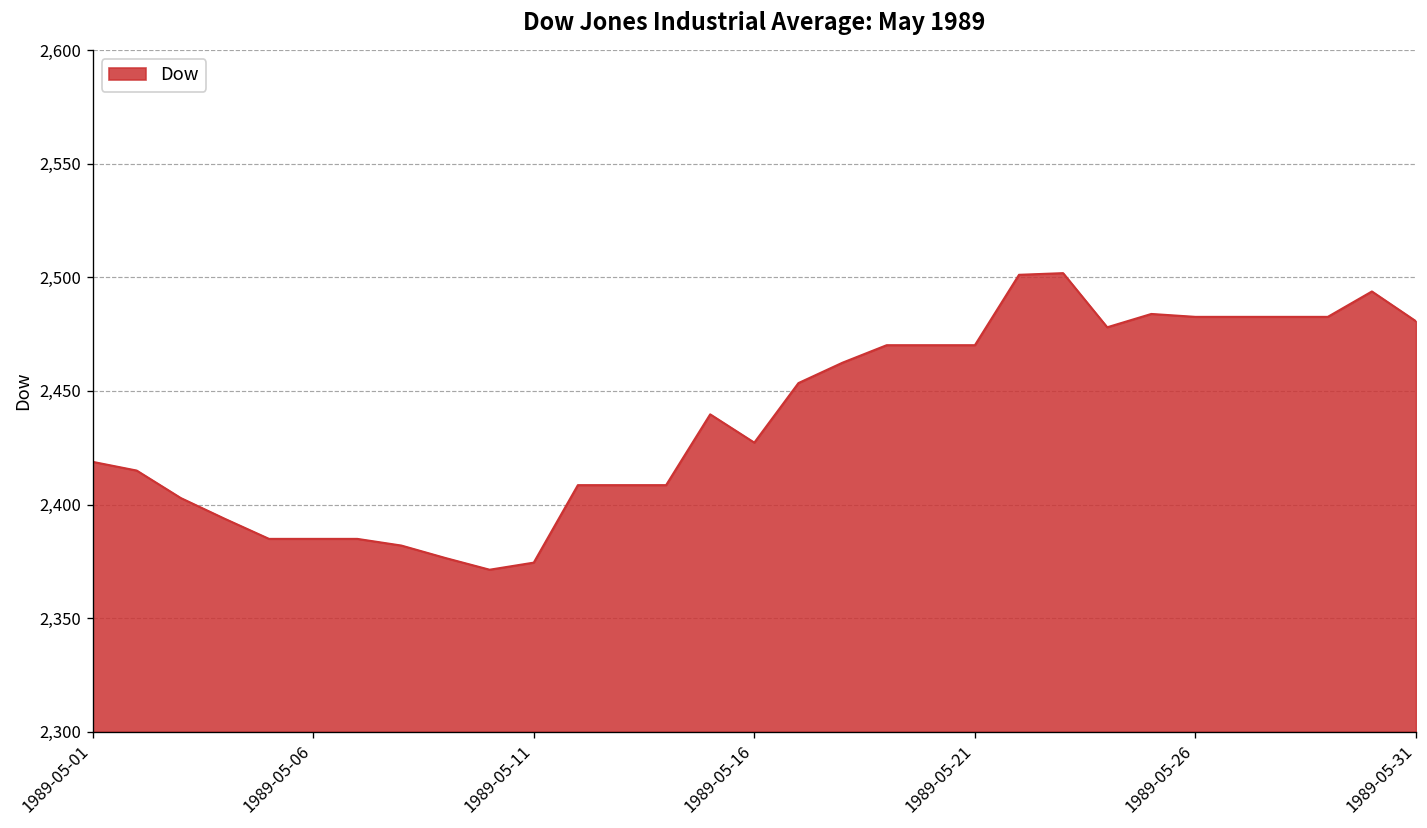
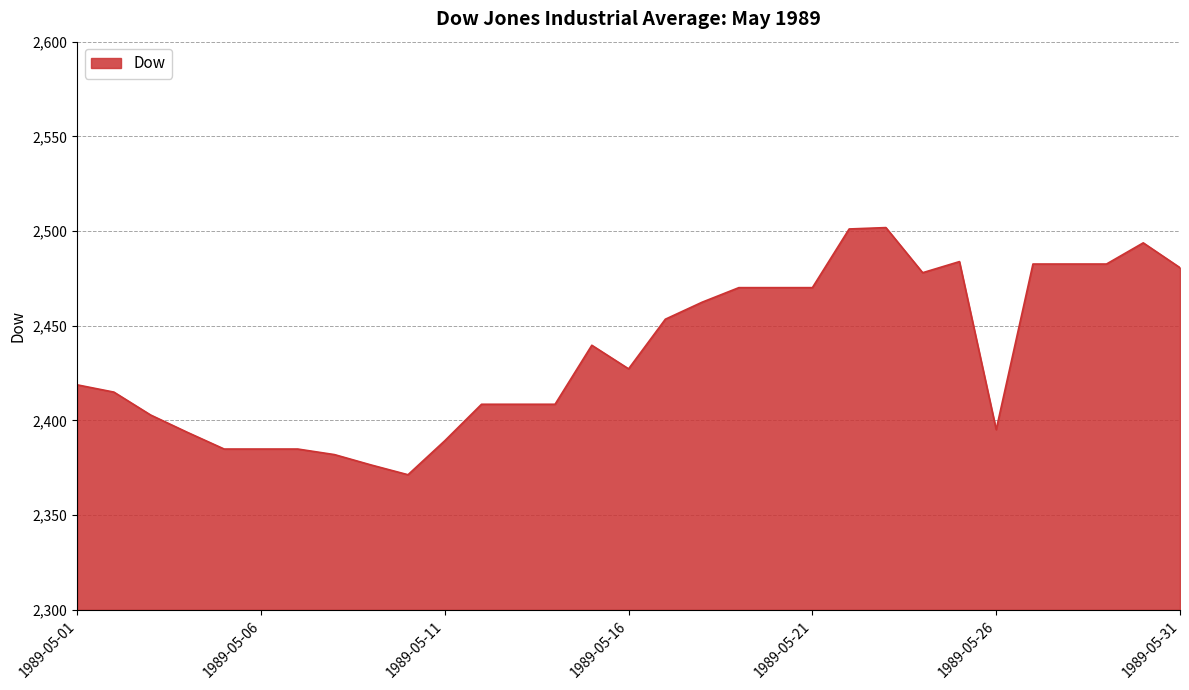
  {
    "1989-05-01": "2,419",
    "1989-05-06": "2,385",
-   "1989-05-11": "2,374",
+   "1989-05-11": "2,389",
    "1989-05-16": "2,427",
    "1989-05-21": "2,470",
-   "1989-05-26": "2,483",
+   "1989-05-26": "2,395",
    "1989-05-31": "2,481"
  }
